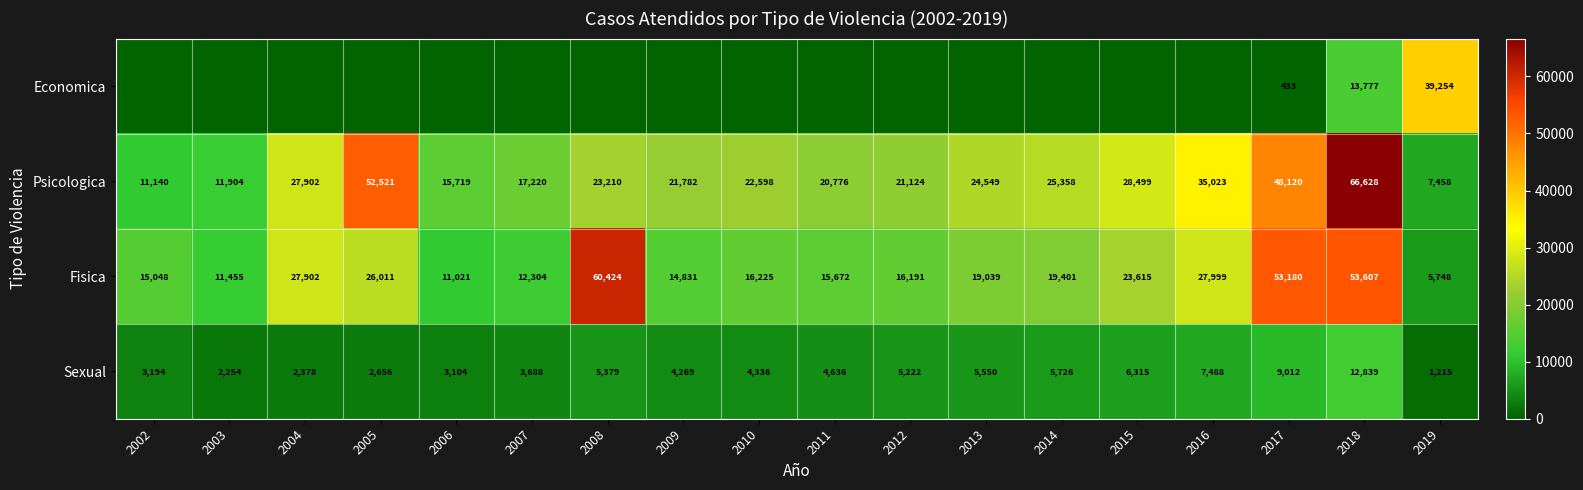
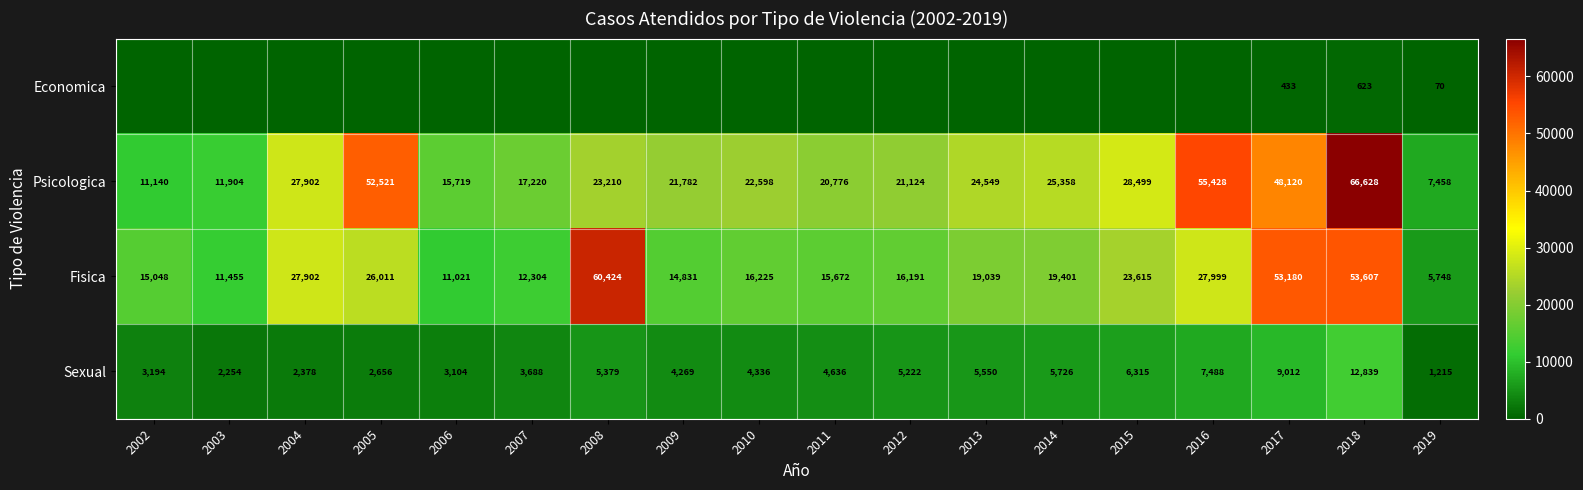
  {
    "Economica": {
      "2017": "433",
-     "2018": "13,777",
-     "2019": "39,254"
+     "2018": "623",
+     "2019": "70"
    },
    "Psicologica": {
      "2002": "11,140",
      "2003": "11,904",
      "2004": "27,902",
      "2005": "52,521",
      "2006": "15,719",
      "2007": "17,220",
      "2008": "23,210",
      "2009": "21,782",
      "2010": "22,598",
      "2011": "20,776",
      "2012": "21,124",
      "2013": "24,549",
      "2014": "25,358",
      "2015": "28,499",
-     "2016": "35,023",
+     "2016": "55,428",
      "2017": "48,120",
      "2018": "66,628",
      "2019": "7,458"
    },
    "Fisica": {
      "2002": "15,048",
      "2003": "11,455",
      "2004": "27,902",
      "2005": "26,011",
      "2006": "11,021",
      "2007": "12,304",
      "2008": "60,424",
      "2009": "14,831",
      "2010": "16,225",
      "2011": "15,672",
      "2012": "16,191",
      "2013": "19,039",
      "2014": "19,401",
      "2015": "23,615",
      "2016": "27,999",
      "2017": "53,180",
      "2018": "53,607",
      "2019": "5,748"
    },
    "Sexual": {
      "2002": "3,194",
      "2003": "2,254",
      "2004": "2,378",
      "2005": "2,656",
      "2006": "3,104",
      "2007": "3,688",
      "2008": "5,379",
      "2009": "4,269",
      "2010": "4,336",
      "2011": "4,636",
      "2012": "5,222",
      "2013": "5,550",
      "2014": "5,726",
      "2015": "6,315",
      "2016": "7,488",
      "2017": "9,012",
      "2018": "12,839",
      "2019": "1,215"
    }
  }
